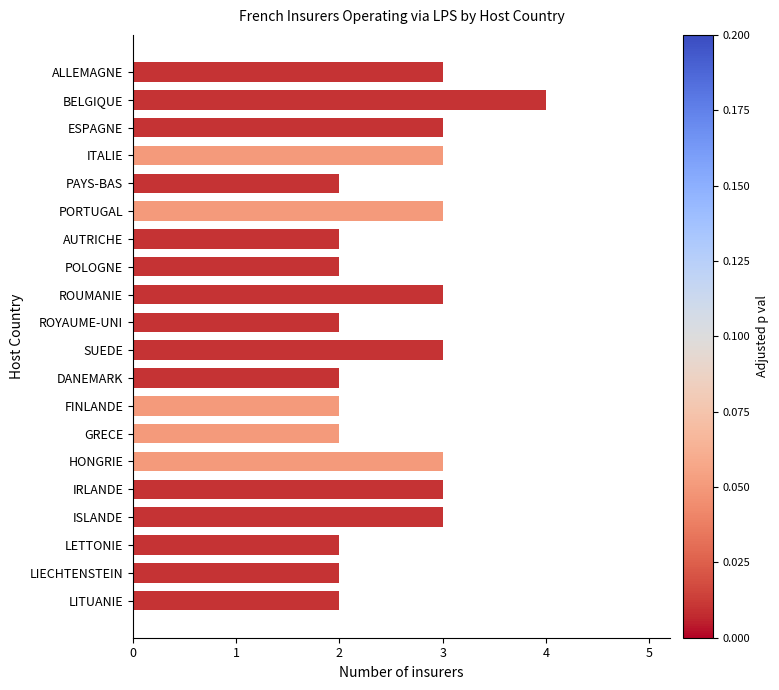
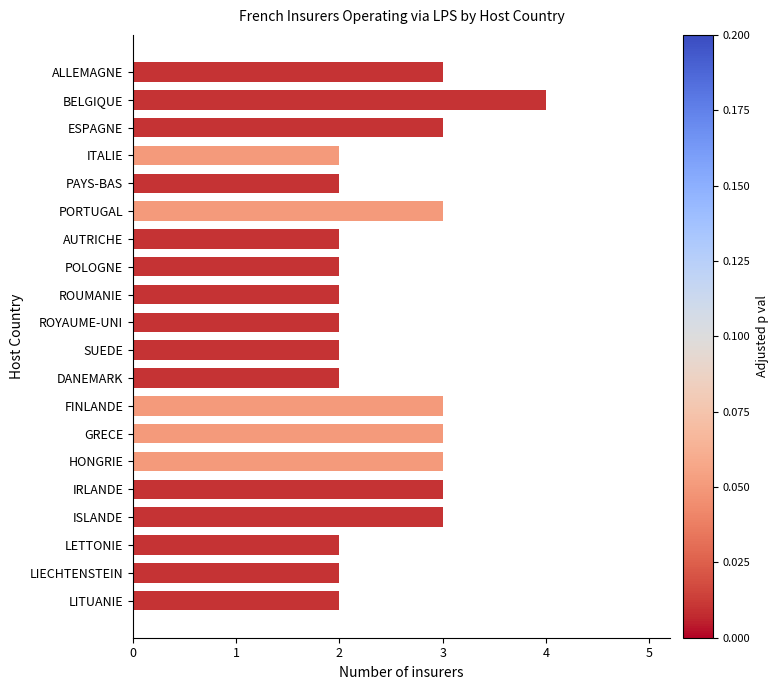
  {
    "ALLEMAGNE": 3,
    "BELGIQUE": 4,
    "ESPAGNE": 3,
-   "ITALIE": 3,
+   "ITALIE": 2,
    "PAYS-BAS": 2,
    "PORTUGAL": 3,
    "AUTRICHE": 2,
    "POLOGNE": 2,
-   "ROUMANIE": 3,
+   "ROUMANIE": 2,
    "ROYAUME-UNI": 2,
-   "SUEDE": 3,
+   "SUEDE": 2,
    "DANEMARK": 2,
-   "FINLANDE": 2,
-   "GRECE": 2,
+   "FINLANDE": 3,
+   "GRECE": 3,
    "HONGRIE": 3,
    "IRLANDE": 3,
    "ISLANDE": 3,
    "LETTONIE": 2,
    "LIECHTENSTEIN": 2,
    "LITUANIE": 2
  }
